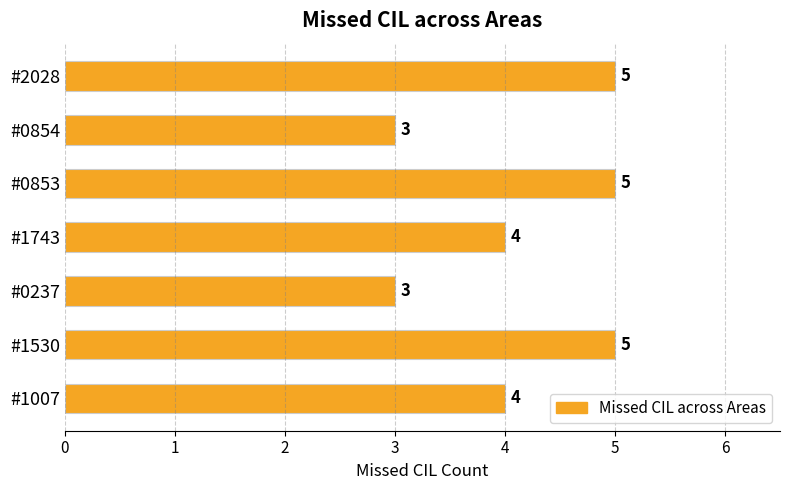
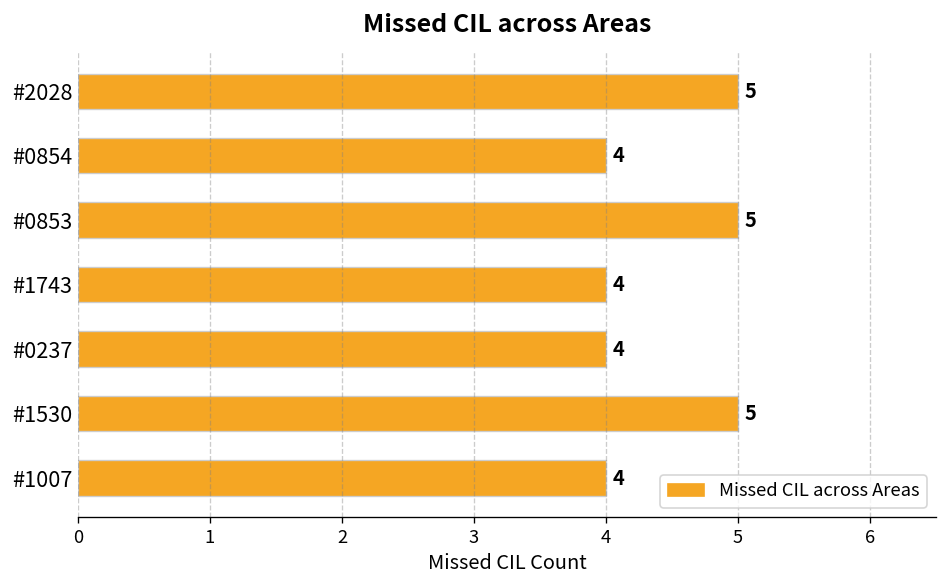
  {
    "#2028": 5,
-   "#0854": 3,
+   "#0854": 4,
    "#0853": 5,
    "#1743": 4,
-   "#0237": 3,
+   "#0237": 4,
    "#1530": 5,
    "#1007": 4
  }
